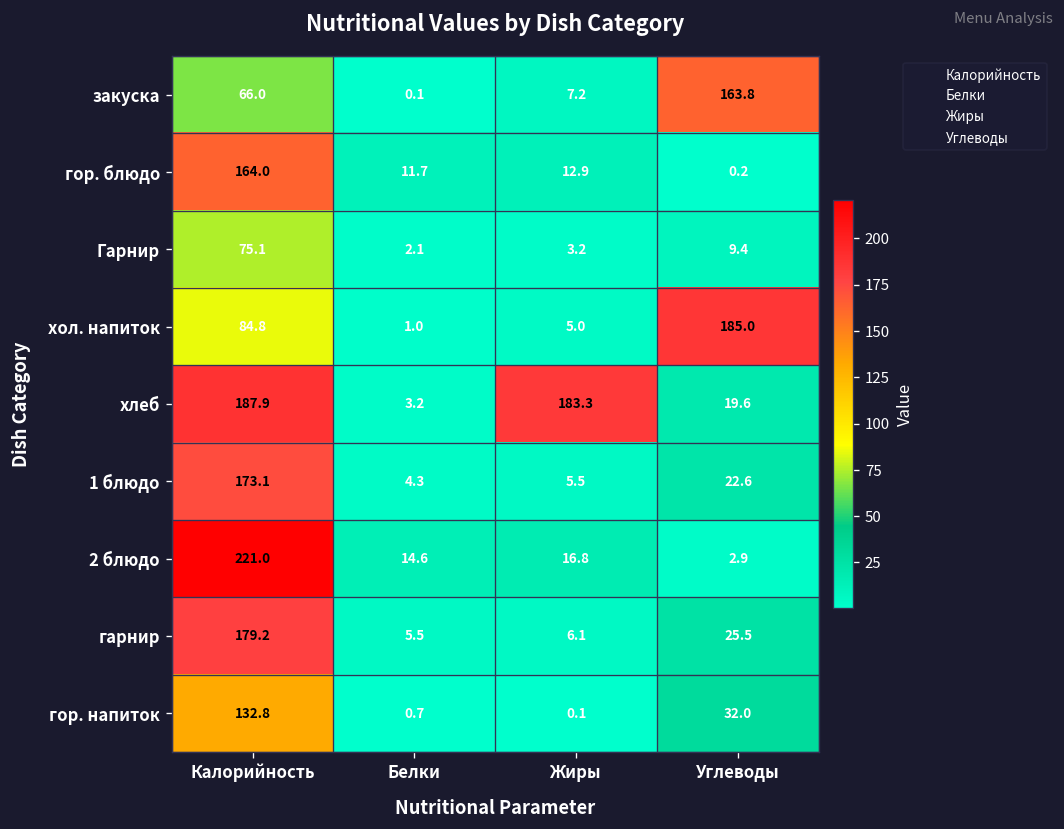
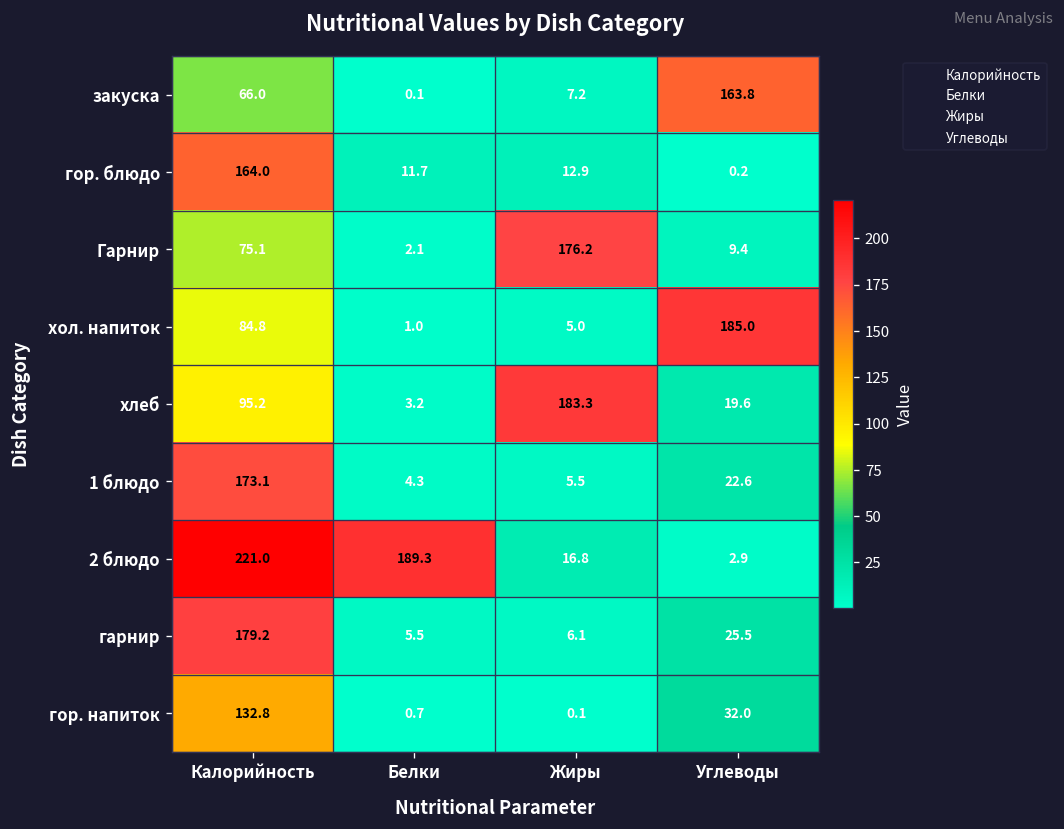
  {
    "закуска": {
      "Калорийность": 66.0,
      "Белки": 0.1,
      "Жиры": 7.2,
      "Углеводы": 163.8
    },
    "гор. блюдо": {
      "Калорийность": 164.0,
      "Белки": 11.7,
      "Жиры": 12.9,
      "Углеводы": 0.2
    },
    "Гарнир": {
      "Калорийность": 75.1,
      "Белки": 2.1,
-     "Жиры": 3.2,
+     "Жиры": 176.2,
      "Углеводы": 9.4
    },
    "хол. напиток": {
      "Калорийность": 84.8,
      "Белки": 1.0,
      "Жиры": 5.0,
      "Углеводы": 185.0
    },
    "хлеб": {
-     "Калорийность": 187.9,
+     "Калорийность": 95.2,
      "Белки": 3.2,
      "Жиры": 183.3,
      "Углеводы": 19.6
    },
    "1 блюдо": {
      "Калорийность": 173.1,
      "Белки": 4.3,
      "Жиры": 5.5,
      "Углеводы": 22.6
    },
    "2 блюдо": {
      "Калорийность": 221.0,
-     "Белки": 14.6,
+     "Белки": 189.3,
      "Жиры": 16.8,
      "Углеводы": 2.9
    },
    "гарнир": {
      "Калорийность": 179.2,
      "Белки": 5.5,
      "Жиры": 6.1,
      "Углеводы": 25.5
    },
    "гор. напиток": {
      "Калорийность": 132.8,
      "Белки": 0.7,
      "Жиры": 0.1,
      "Углеводы": 32.0
    }
  }
